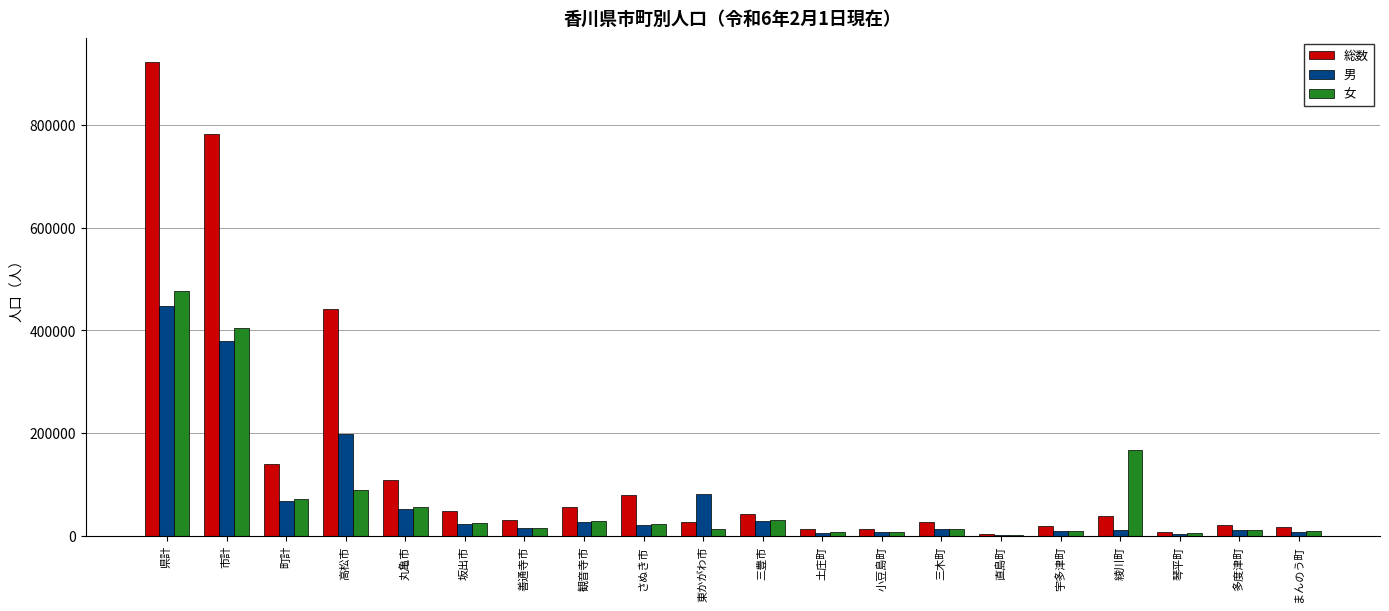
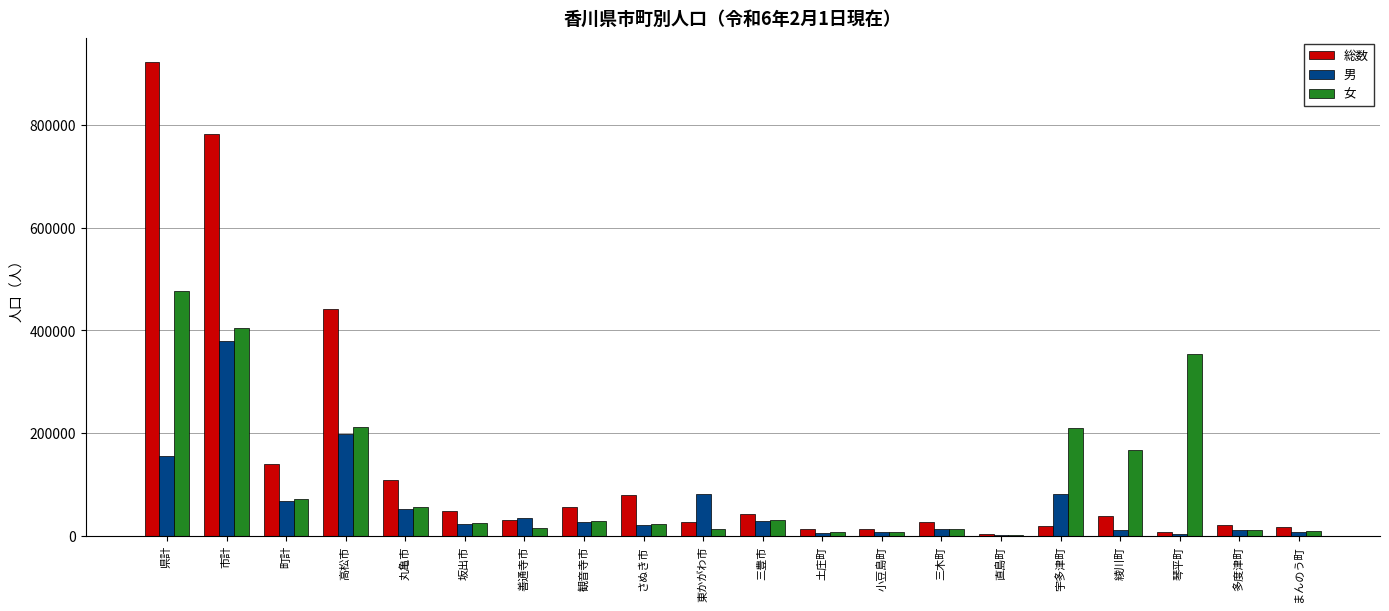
  {
    "総数": {
      "県計": 920000,
      "市計": 780000,
      "町計": 140000,
      "高松市": 440000,
      "丸亀市": 110000,
      "坂出市": 50000,
      "善通寺市": 30000,
      "観音寺市": 60000,
      "さぬき市": 80000,
      "東かがわ市": 30000,
      "三豊市": 40000,
      "土庄町": 10000,
      "小豆島町": 10000,
      "三木町": 30000,
      "宇多津町": 20000,
      "綾川町": 40000,
      "琴平町": 10000,
      "多度津町": 20000,
      "まんのう町": 20000
    },
    "男": {
-     "県計": 450000,
+     "県計": 150000,
      "市計": 380000,
      "町計": 70000,
      "高松市": 200000,
      "丸亀市": 50000,
      "坂出市": 20000,
-     "善通寺市": 20000,
+     "善通寺市": 30000,
      "観音寺市": 30000,
      "さぬき市": 20000,
      "東かがわ市": 80000,
      "三豊市": 30000,
      "土庄町": 10000,
      "小豆島町": 10000,
      "三木町": 10000,
-     "宇多津町": 10000,
+     "宇多津町": 80000,
      "綾川町": 10000,
      "多度津町": 10000,
      "まんのう町": 10000
    },
    "女": {
      "県計": 480000,
      "市計": 400000,
      "町計": 70000,
-     "高松市": 90000,
+     "高松市": 210000,
      "丸亀市": 60000,
      "坂出市": 30000,
      "善通寺市": 20000,
      "観音寺市": 30000,
      "さぬき市": 20000,
      "東かがわ市": 10000,
      "三豊市": 30000,
      "土庄町": 10000,
      "小豆島町": 10000,
      "三木町": 10000,
-     "宇多津町": 10000,
+     "宇多津町": 210000,
      "綾川町": 170000,
-     "琴平町": 0,
+     "琴平町": 350000,
      "多度津町": 10000,
      "まんのう町": 10000
    }
  }
